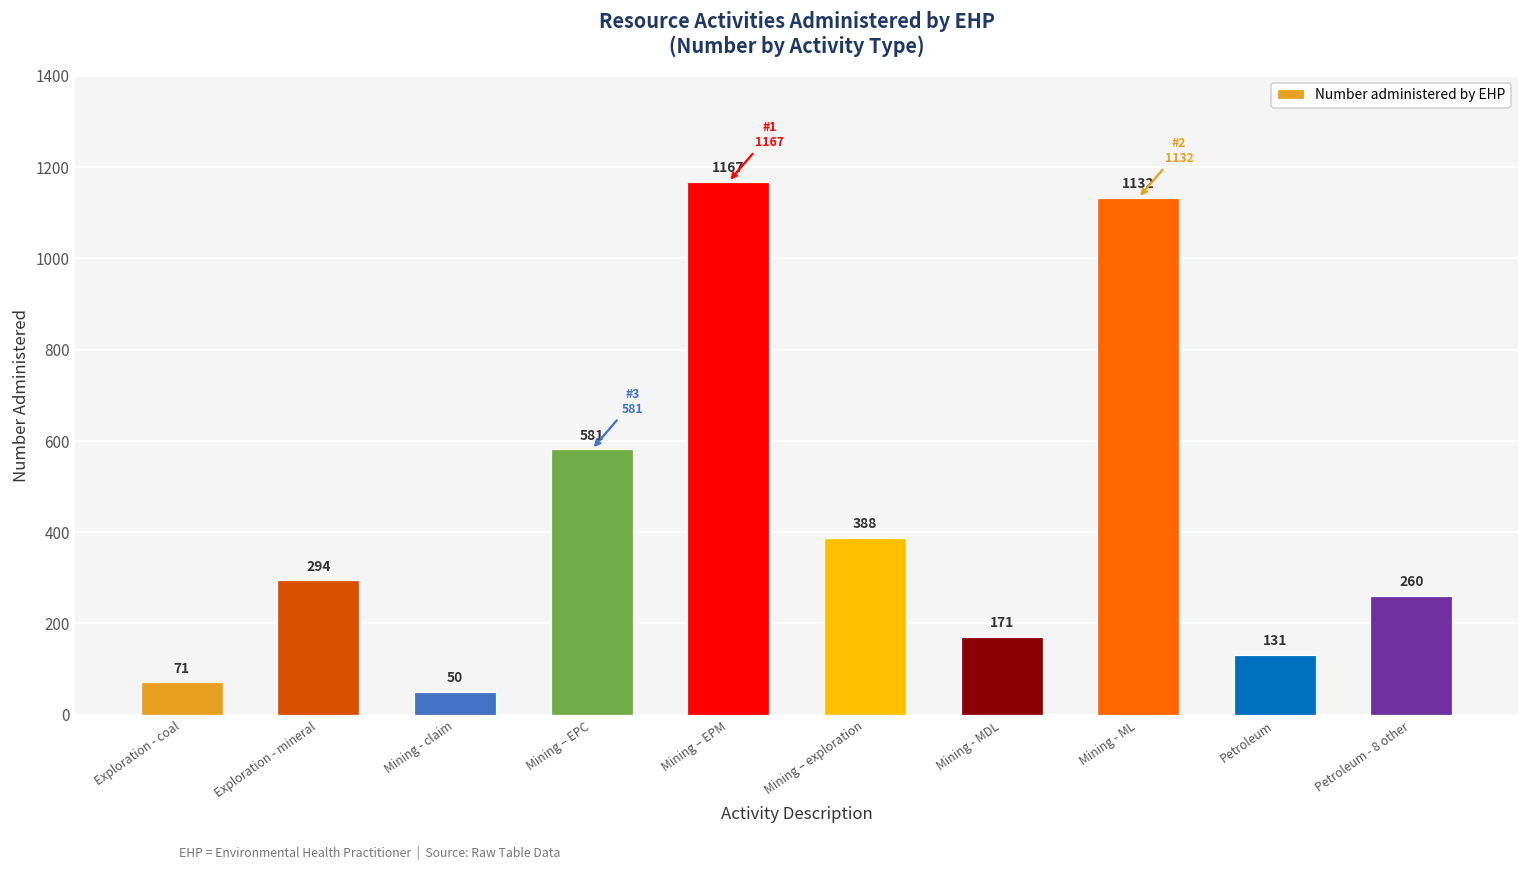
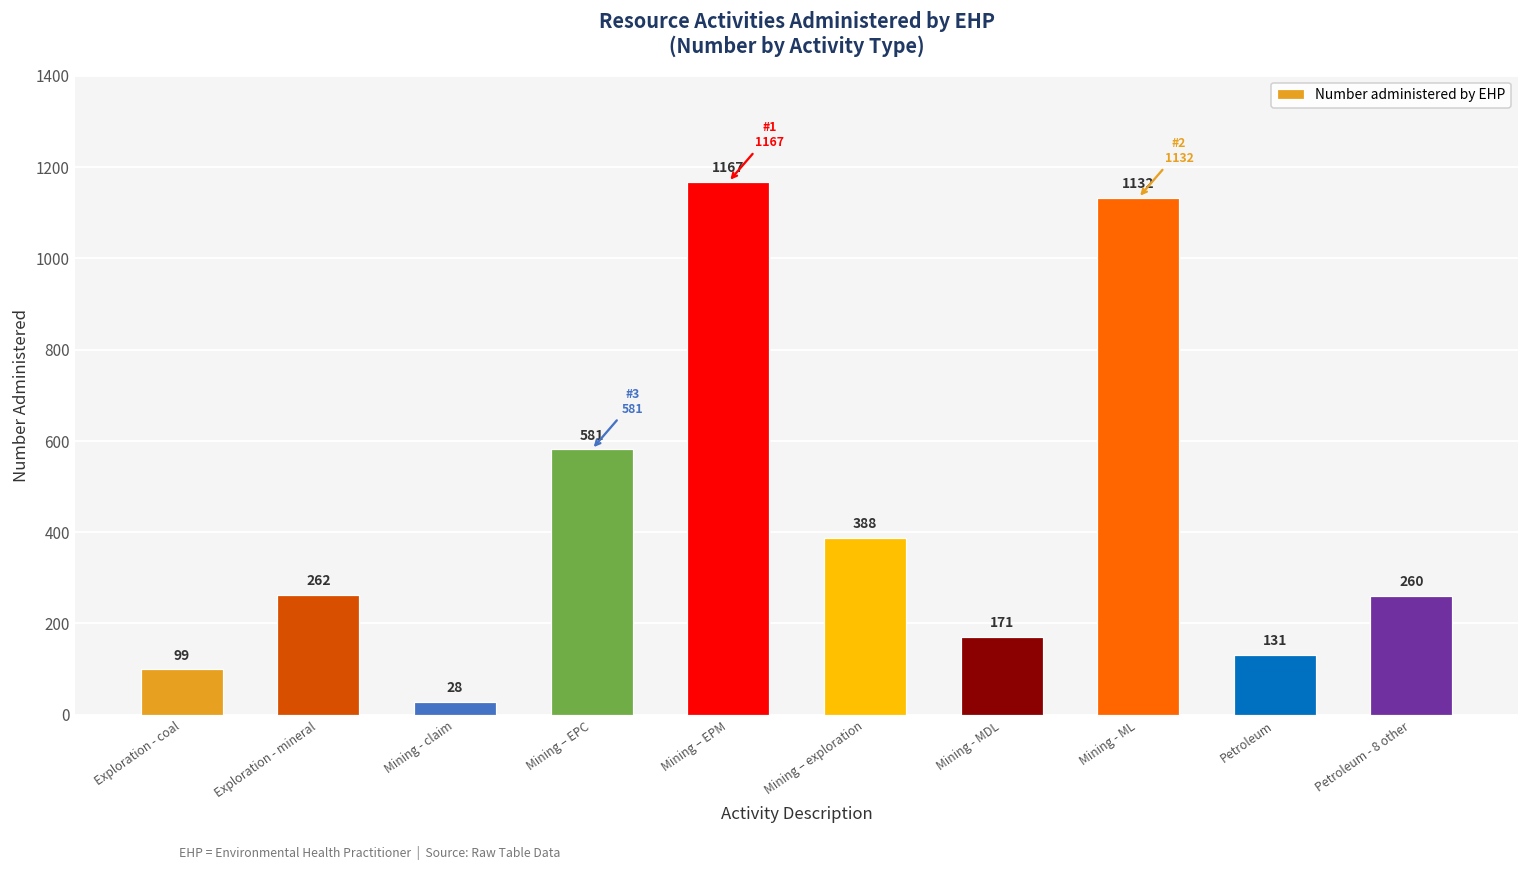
  {
-   "Exploration - coal": 71,
-   "Exploration - mineral": 294,
-   "Mining - claim": 50,
+   "Exploration - coal": 99,
+   "Exploration - mineral": 262,
+   "Mining - claim": 28,
    "Mining – EPC": 581,
    "Mining – EPM": 1167,
    "Mining – exploration": 388,
    "Mining - MDL": 171,
    "Mining - ML": 1132,
    "Petroleum": 131,
    "Petroleum - 8 other": 260
  }
